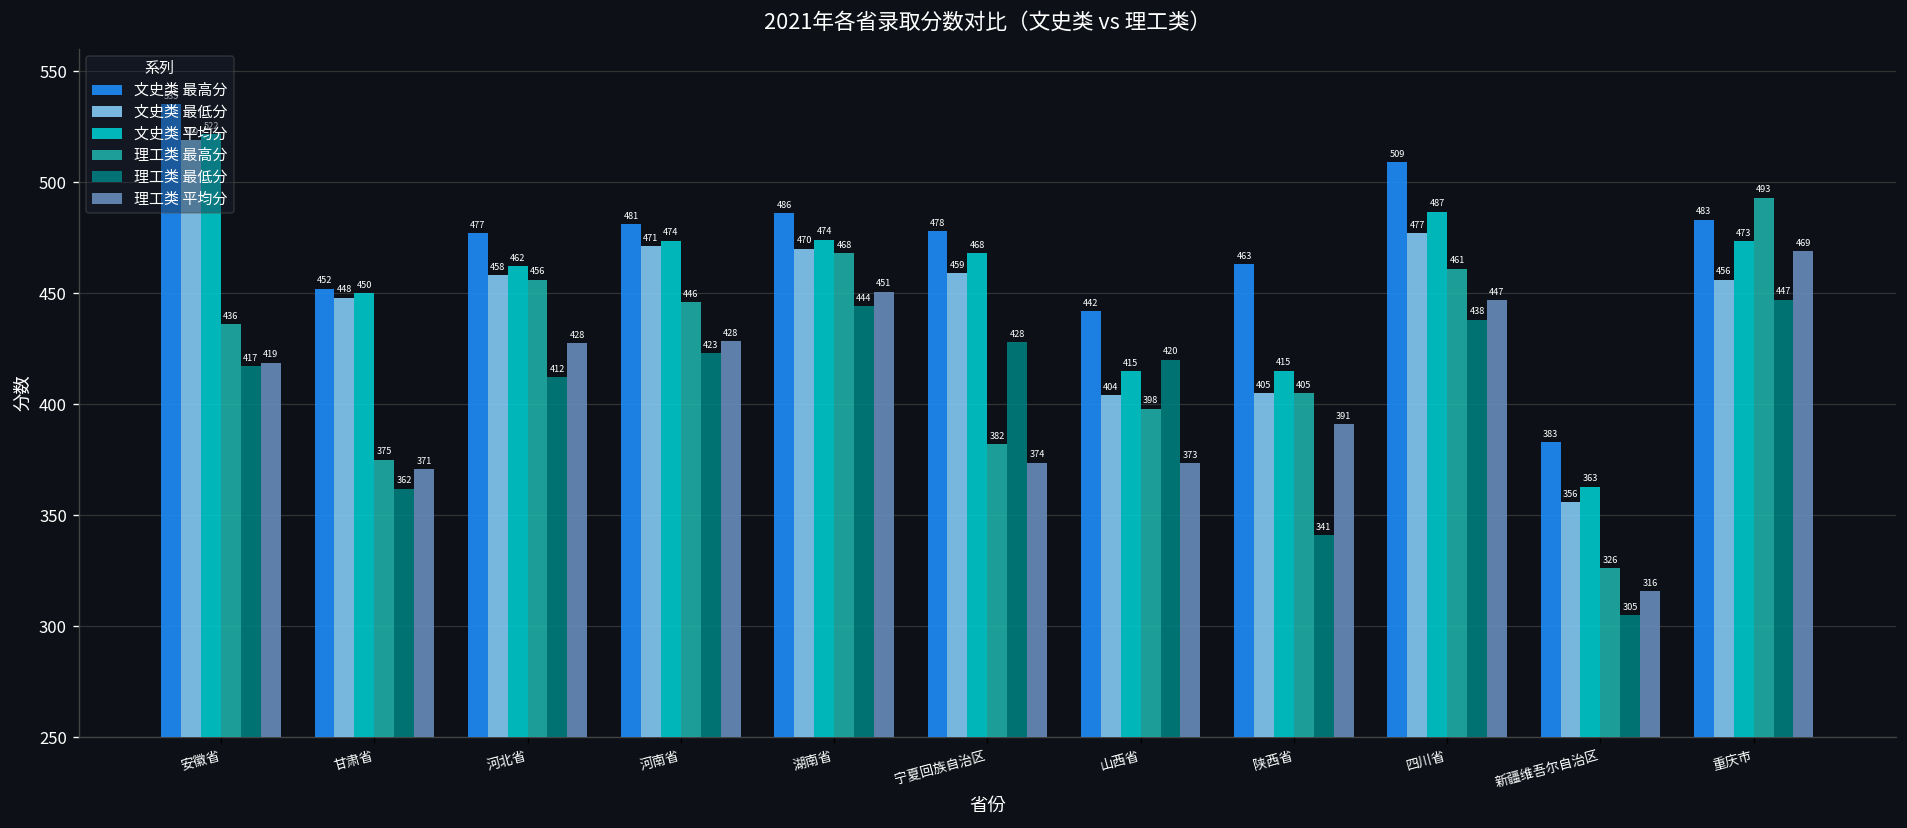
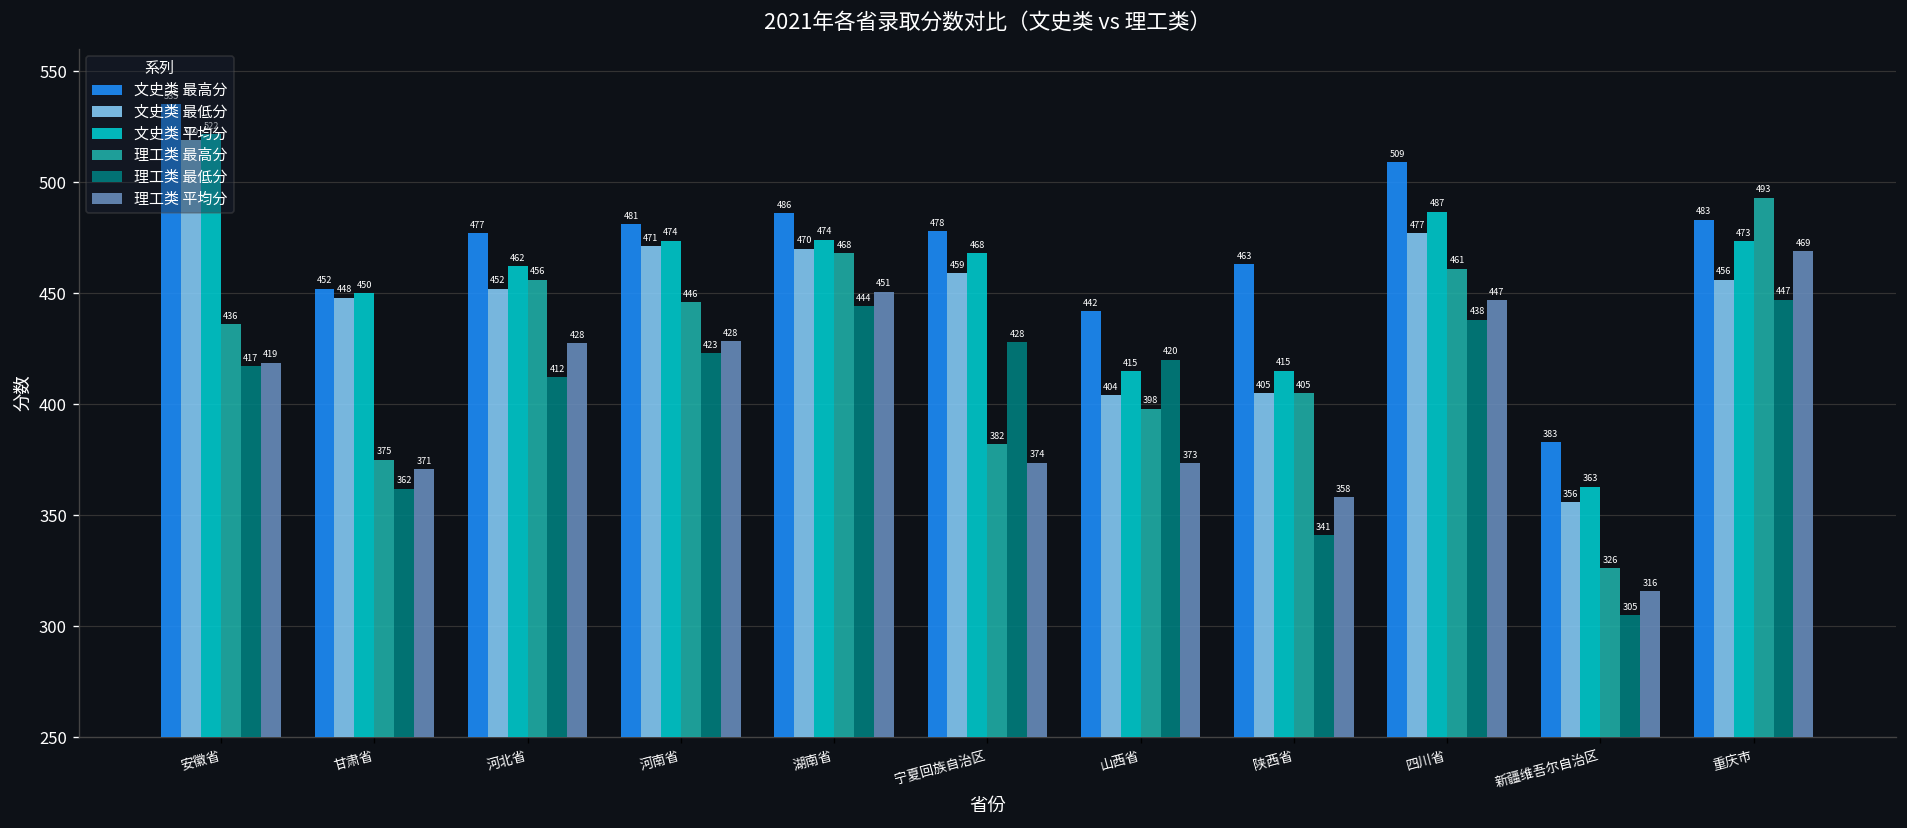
  {
    "文史类 最高分": {
      "甘肃省": 452,
      "河北省": 477,
      "河南省": 481,
      "湖南省": 486,
      "宁夏回族自治区": 478,
      "山西省": 442,
      "陕西省": 463,
      "四川省": 509,
      "新疆维吾尔自治区": 383,
      "重庆市": 483
    },
    "文史类 最低分": {
      "甘肃省": 448,
-     "河北省": 458,
+     "河北省": 452,
      "河南省": 471,
      "湖南省": 470,
      "宁夏回族自治区": 459,
      "山西省": 404,
      "陕西省": 405,
      "四川省": 477,
      "新疆维吾尔自治区": 356,
      "重庆市": 456
    },
    "理工类 最低分": {
      "安徽省": 417,
      "甘肃省": 362,
      "河北省": 412,
      "河南省": 423,
      "湖南省": 444,
      "宁夏回族自治区": 428,
      "山西省": 420,
      "陕西省": 341,
      "四川省": 438,
      "新疆维吾尔自治区": 305,
      "重庆市": 447
    },
    "理工类 平均分": {
      "安徽省": 419,
      "甘肃省": 371,
      "河北省": 428,
      "河南省": 428,
      "湖南省": 451,
      "宁夏回族自治区": 374,
      "山西省": 373,
-     "陕西省": 391,
+     "陕西省": 358,
      "四川省": 447,
      "新疆维吾尔自治区": 316,
      "重庆市": 469
    }
  }
